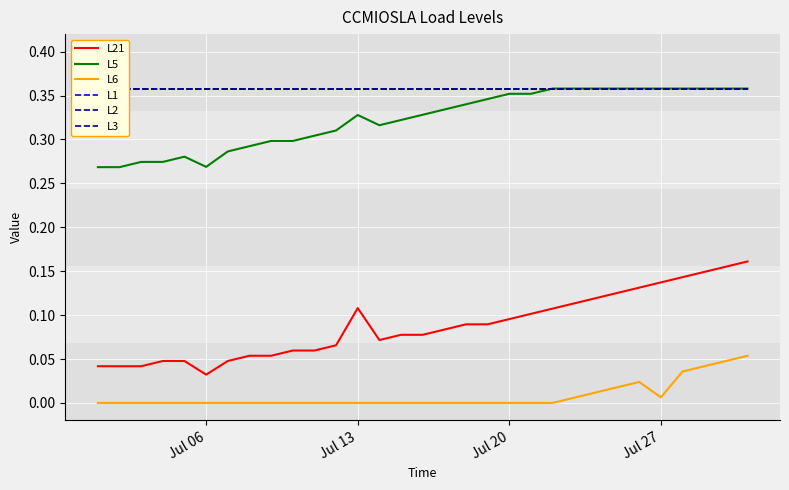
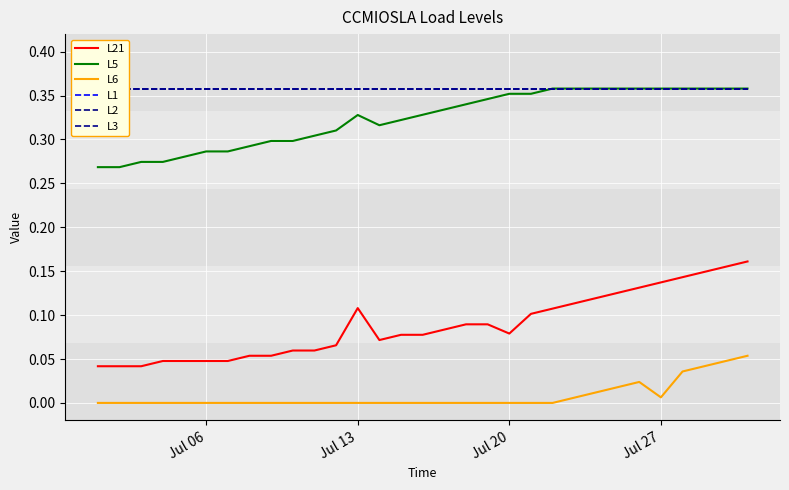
  {
    "L21": {
-     "Jul 06": 0.03,
+     "Jul 06": 0.05,
      "Jul 13": 0.11,
-     "Jul 20": 0.10,
+     "Jul 20": 0.08,
      "Jul 27": 0.14
    },
    "L5": {
-     "Jul 06": 0.27,
+     "Jul 06": 0.29,
      "Jul 13": 0.33,
      "Jul 20": 0.35
    },
    "L6": {
      "Jul 06": 0.00,
      "Jul 13": 0.00,
      "Jul 20": 0.00,
      "Jul 27": 0.01
    },
    "L3": {
      "Jul 06": 0.36,
      "Jul 13": 0.36,
      "Jul 20": 0.36
    }
  }
